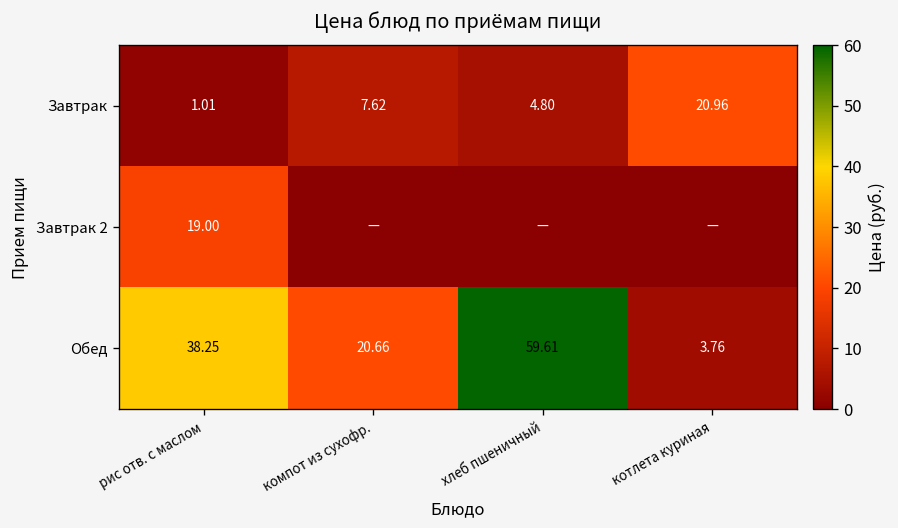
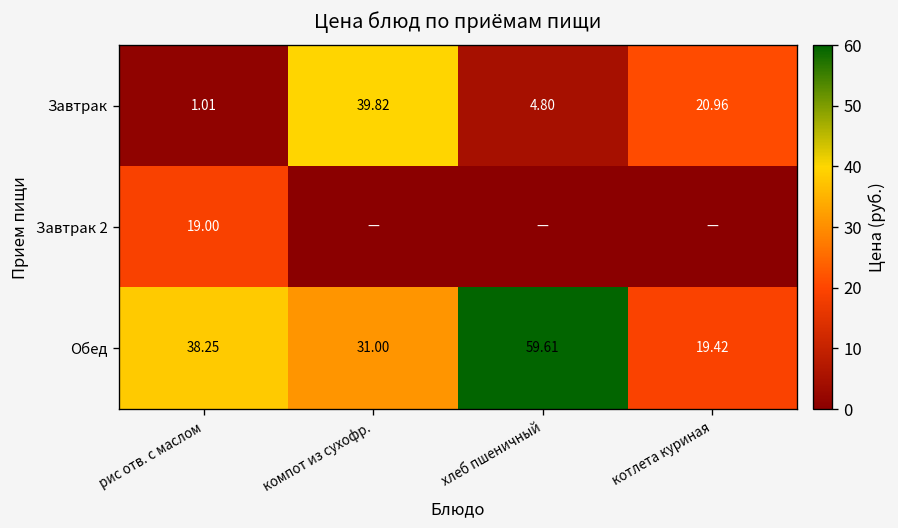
  {
    "Завтрак": {
      "рис отв. с маслом": 1.01,
-     "компот из сухофр.": 7.62,
+     "компот из сухофр.": 39.82,
      "хлеб пшеничный": 4.80,
      "котлета куриная": 20.96
    },
    "Завтрак 2": {
      "рис отв. с маслом": 19.00
    },
    "Обед": {
      "рис отв. с маслом": 38.25,
-     "компот из сухофр.": 20.66,
+     "компот из сухофр.": 31.00,
      "хлеб пшеничный": 59.61,
-     "котлета куриная": 3.76
+     "котлета куриная": 19.42
    }
  }
